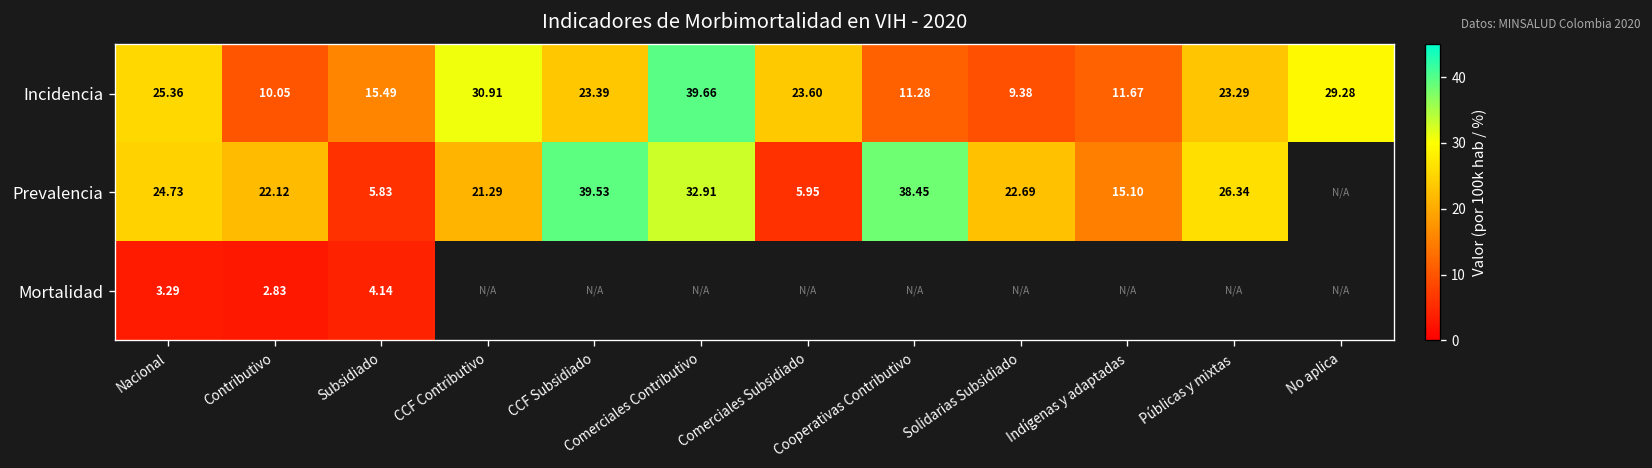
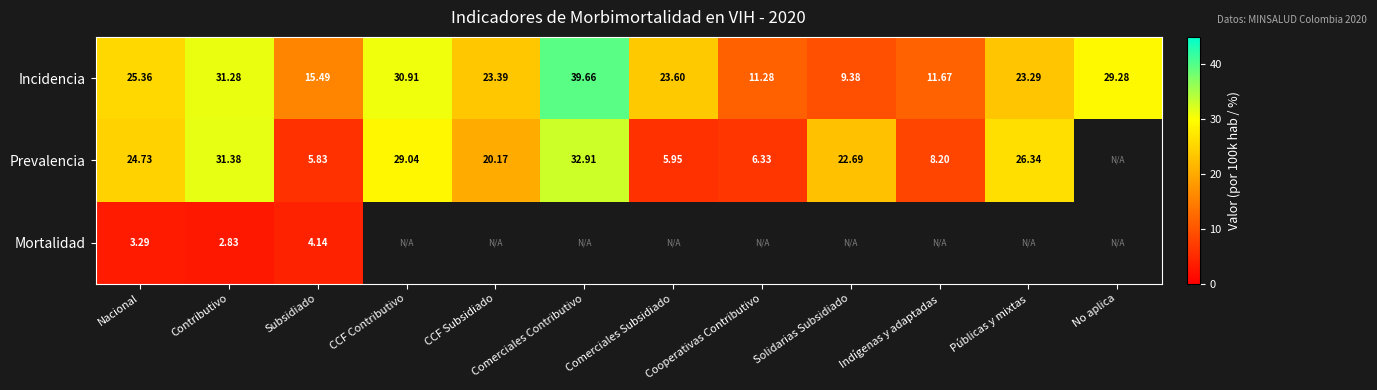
  {
    "Incidencia": {
      "Nacional": 25.36,
-     "Contributivo": 10.05,
+     "Contributivo": 31.28,
      "Subsidiado": 15.49,
      "CCF Contributivo": 30.91,
      "CCF Subsidiado": 23.39,
      "Comerciales Contributivo": 39.66,
      "Comerciales Subsidiado": 23.60,
      "Cooperativas Contributivo": 11.28,
      "Solidarias Subsidiado": 9.38,
      "Indígenas y adaptadas": 11.67,
      "Públicas y mixtas": 23.29,
      "No aplica": 29.28
    },
    "Prevalencia": {
      "Nacional": 24.73,
-     "Contributivo": 22.12,
+     "Contributivo": 31.38,
      "Subsidiado": 5.83,
-     "CCF Contributivo": 21.29,
-     "CCF Subsidiado": 39.53,
+     "CCF Contributivo": 29.04,
+     "CCF Subsidiado": 20.17,
      "Comerciales Contributivo": 32.91,
      "Comerciales Subsidiado": 5.95,
-     "Cooperativas Contributivo": 38.45,
+     "Cooperativas Contributivo": 6.33,
      "Solidarias Subsidiado": 22.69,
-     "Indígenas y adaptadas": 15.10,
+     "Indígenas y adaptadas": 8.20,
      "Públicas y mixtas": 26.34
    },
    "Mortalidad": {
      "Nacional": 3.29,
      "Contributivo": 2.83,
      "Subsidiado": 4.14
    }
  }
